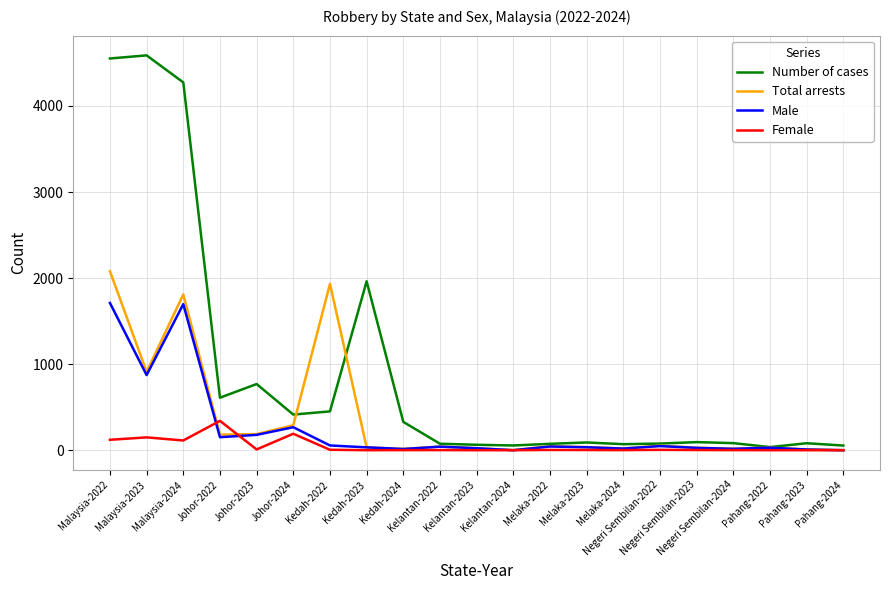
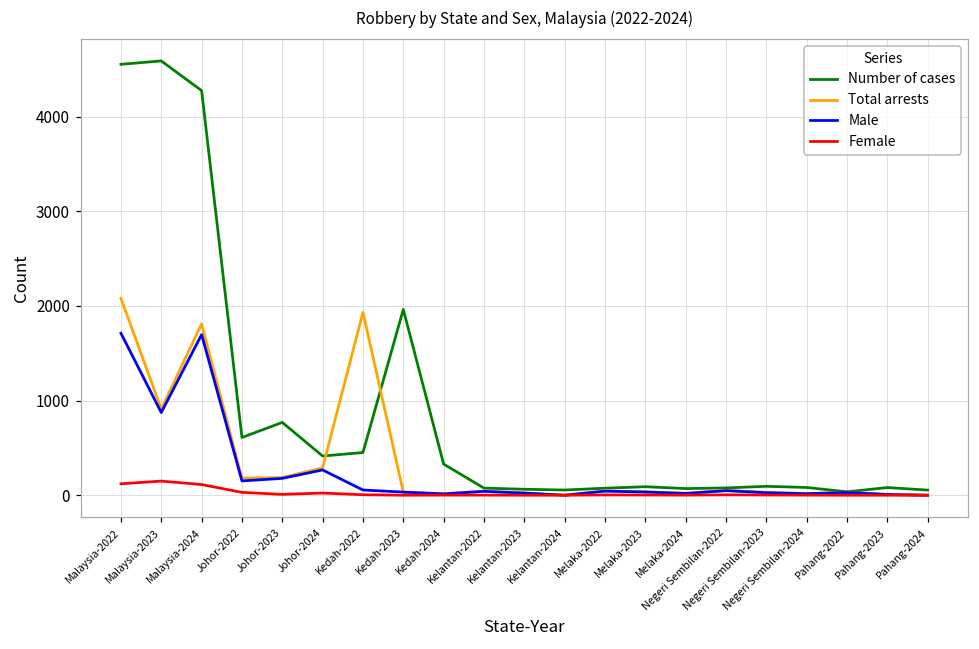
  {
    "Number of cases": {
      "Malaysia-2022": 4600,
      "Malaysia-2023": 4600,
      "Malaysia-2024": 4300,
      "Johor-2022": 600,
      "Johor-2023": 800,
      "Johor-2024": 400,
      "Kedah-2022": 500,
      "Kedah-2023": 2000,
      "Kedah-2024": 300,
      "Kelantan-2022": 100,
      "Kelantan-2023": 100,
      "Kelantan-2024": 100,
      "Melaka-2023": 100,
      "Melaka-2024": 100,
      "Negeri Sembilan-2023": 100,
      "Negeri Sembilan-2024": 100,
      "Pahang-2023": 100,
      "Pahang-2024": 100
    },
    "Total arrests": {
      "Malaysia-2022": 2100,
      "Malaysia-2023": 900,
      "Malaysia-2024": 1800,
      "Johor-2022": 200,
      "Kedah-2022": 1900
    },
    "Male": {
      "Malaysia-2022": 1700,
      "Malaysia-2023": 900,
      "Malaysia-2024": 1700,
      "Johor-2022": 200,
      "Kedah-2022": 100
    },
    "Female": {
      "Malaysia-2022": 100,
      "Malaysia-2023": 100,
      "Malaysia-2024": 100,
-     "Johor-2022": 300,
+     "Johor-2022": 0,
      "Johor-2023": 0,
-     "Johor-2024": 200,
+     "Johor-2024": 0,
      "Kedah-2022": 0,
      "Kedah-2023": 0,
      "Kelantan-2022": 0,
      "Melaka-2022": 0,
      "Melaka-2023": 0,
      "Negeri Sembilan-2022": 0
    }
  }
